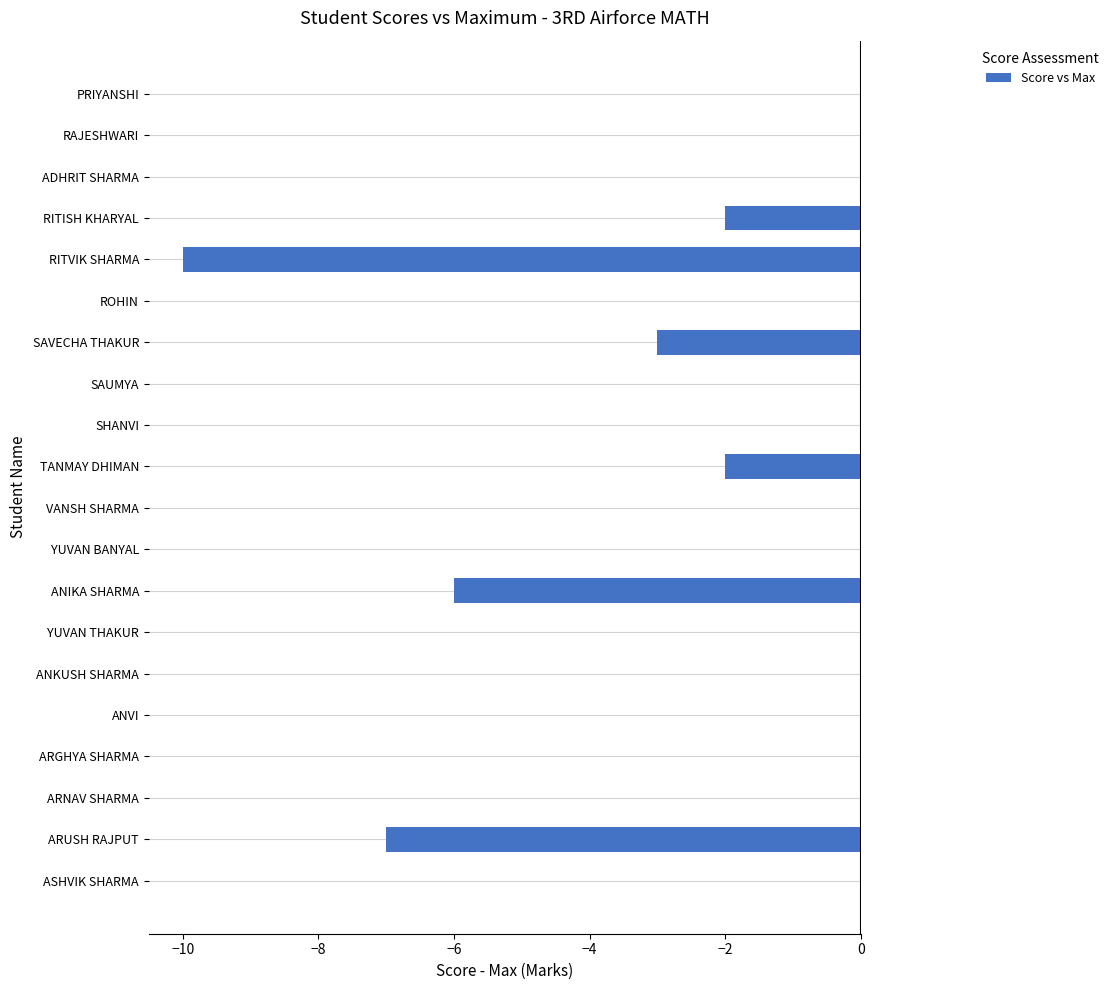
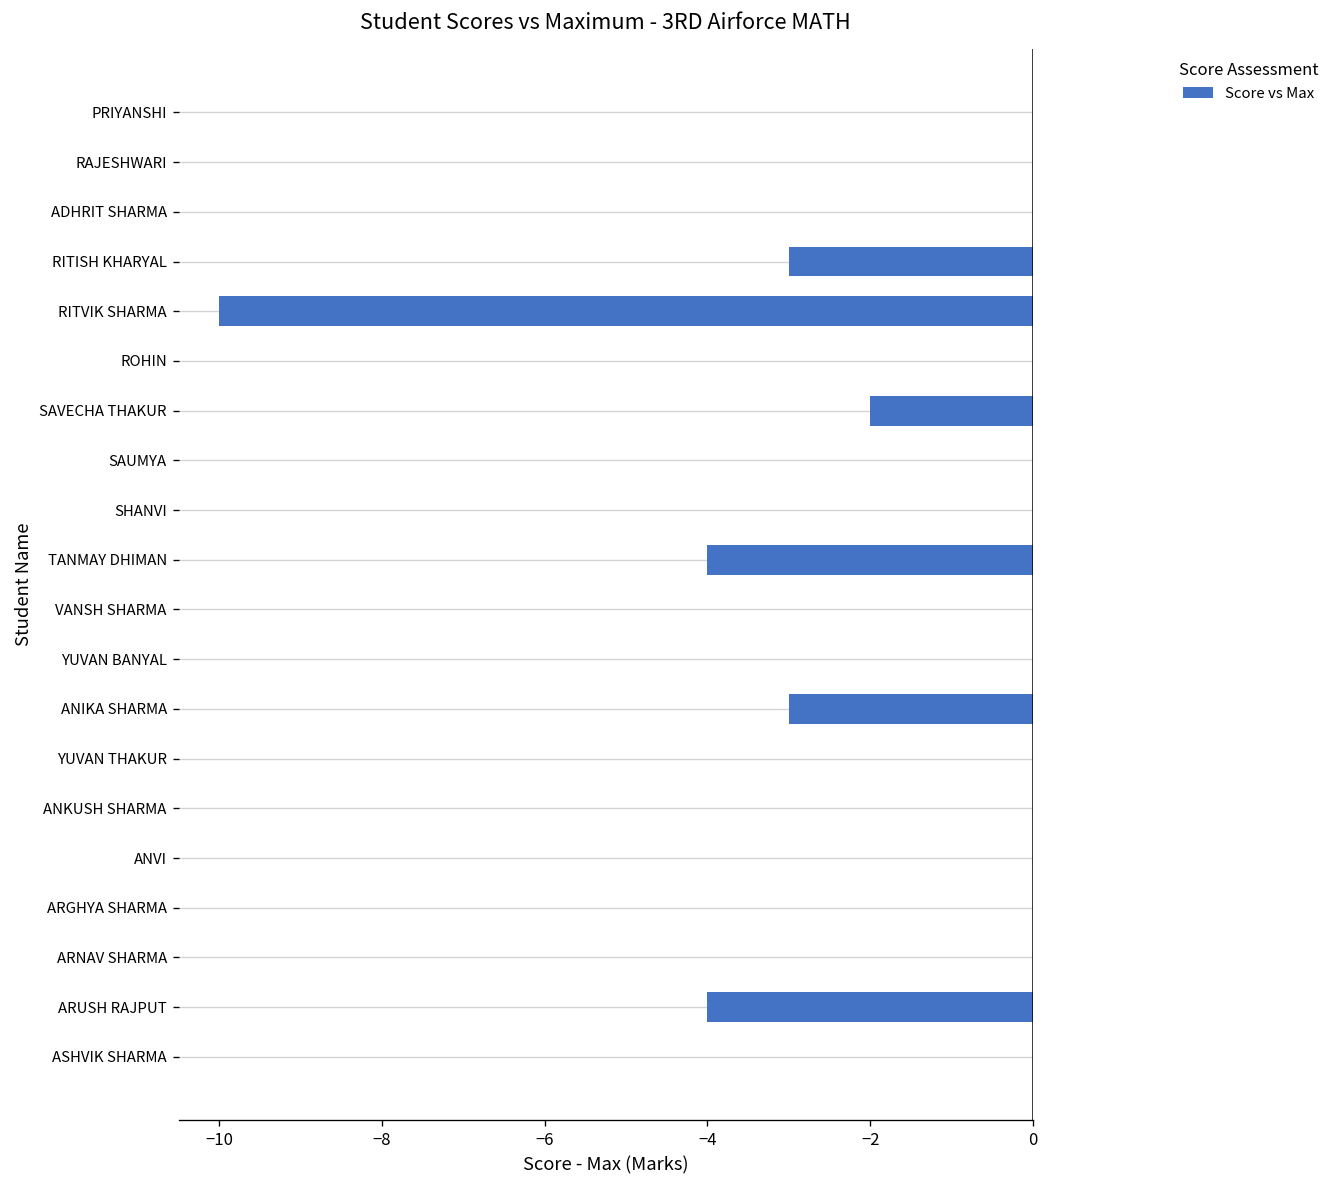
  {
    "PRIYANSHI": 0.0,
    "RAJESHWARI": 0.0,
    "ADHRIT SHARMA": 0.0,
-   "RITISH KHARYAL": -2.0,
+   "RITISH KHARYAL": -3.0,
    "RITVIK SHARMA": -10.0,
    "ROHIN": 0.0,
-   "SAVECHA THAKUR": -3.0,
+   "SAVECHA THAKUR": -2.0,
    "SAUMYA": 0.0,
    "SHANVI": 0.0,
-   "TANMAY DHIMAN": -2.0,
+   "TANMAY DHIMAN": -4.0,
    "VANSH SHARMA": 0.0,
    "YUVAN BANYAL": 0.0,
-   "ANIKA SHARMA": -6.0,
+   "ANIKA SHARMA": -3.0,
    "YUVAN THAKUR": 0.0,
    "ANKUSH SHARMA": 0.0,
    "ANVI": 0.0,
    "ARGHYA SHARMA": 0.0,
    "ARNAV SHARMA": 0.0,
-   "ARUSH RAJPUT": -7.0,
+   "ARUSH RAJPUT": -4.0,
    "ASHVIK SHARMA": 0.0
  }
